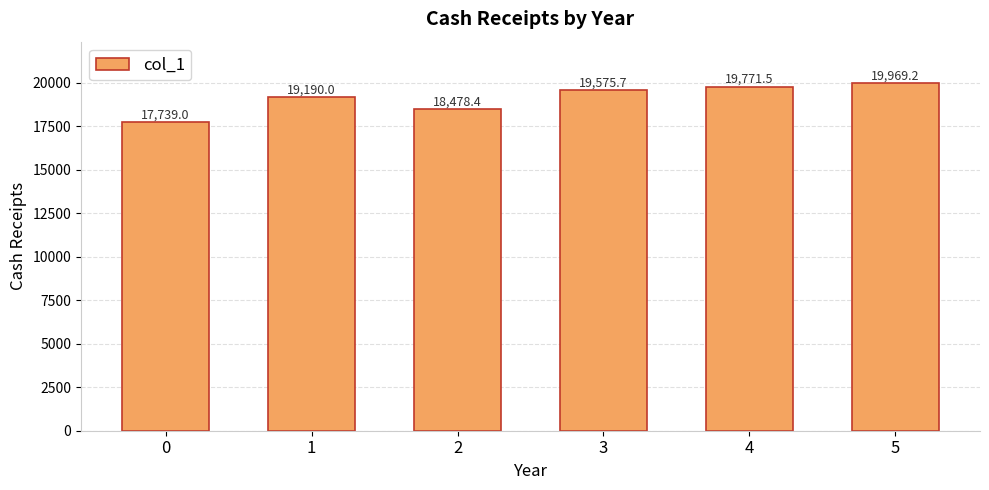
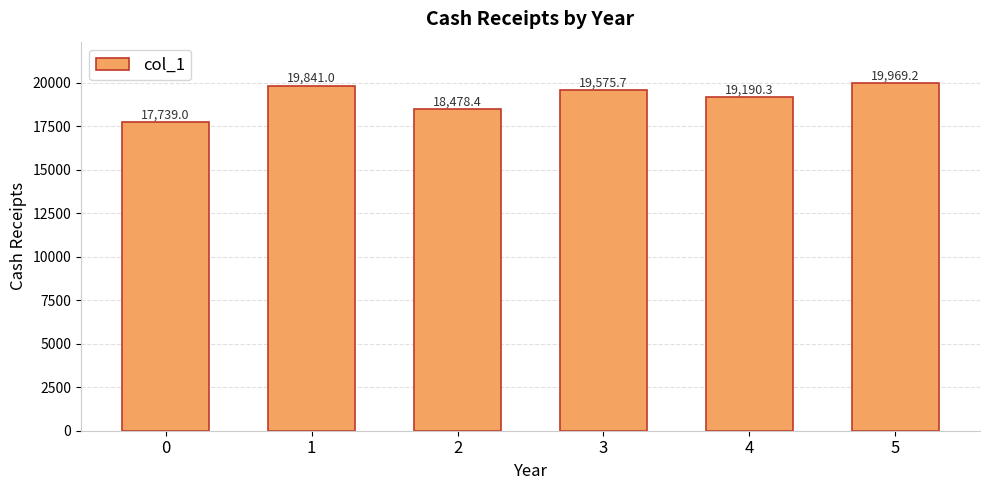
  {
    "0": "17,739.0",
-   "1": "19,190.0",
+   "1": "19,841.0",
    "2": "18,478.4",
    "3": "19,575.7",
-   "4": "19,771.5",
+   "4": "19,190.3",
    "5": "19,969.2"
  }
